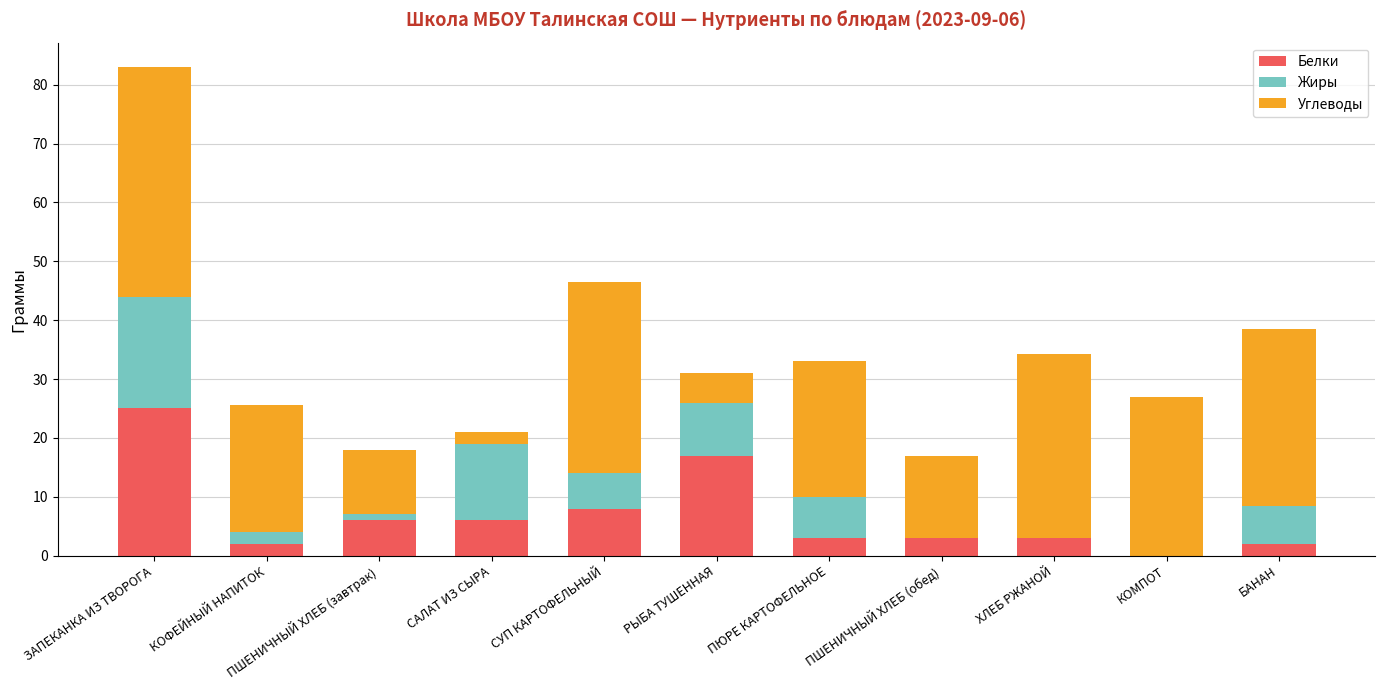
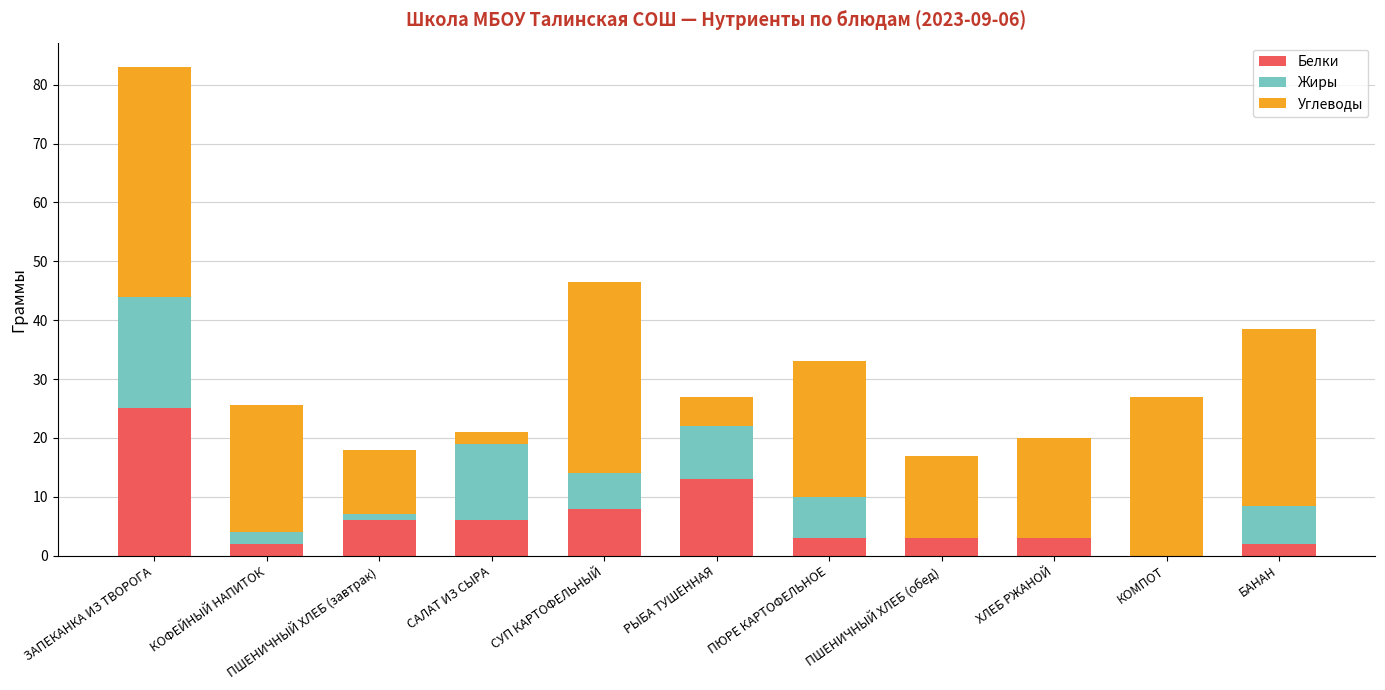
  {
    "Белки": {
      "ЗАПЕКАНКА ИЗ ТВОРОГА": 25,
      "КОФЕЙНЫЙ НАПИТОК": 2,
      "ПШЕНИЧНЫЙ ХЛЕБ (завтрак)": 6,
      "САЛАТ ИЗ СЫРА": 6,
      "СУП КАРТОФЕЛЬНЫЙ": 8,
-     "РЫБА ТУШЕННАЯ": 17,
+     "РЫБА ТУШЕННАЯ": 13,
      "ПЮРЕ КАРТОФЕЛЬНОЕ": 3,
      "ПШЕНИЧНЫЙ ХЛЕБ (обед)": 3,
      "ХЛЕБ РЖАНОЙ": 3,
      "КОМПОТ": 0,
      "БАНАН": 2
    },
    "Жиры": {
      "ЗАПЕКАНКА ИЗ ТВОРОГА": 19,
      "КОФЕЙНЫЙ НАПИТОК": 2,
      "ПШЕНИЧНЫЙ ХЛЕБ (завтрак)": 1,
      "САЛАТ ИЗ СЫРА": 13,
      "СУП КАРТОФЕЛЬНЫЙ": 6,
      "РЫБА ТУШЕННАЯ": 9,
      "ПЮРЕ КАРТОФЕЛЬНОЕ": 7,
      "ПШЕНИЧНЫЙ ХЛЕБ (обед)": 0,
      "ХЛЕБ РЖАНОЙ": 0,
      "КОМПОТ": 0,
      "БАНАН": 7
    },
    "Углеводы": {
      "ЗАПЕКАНКА ИЗ ТВОРОГА": 39,
      "КОФЕЙНЫЙ НАПИТОК": 22,
      "ПШЕНИЧНЫЙ ХЛЕБ (завтрак)": 11,
      "САЛАТ ИЗ СЫРА": 2,
      "СУП КАРТОФЕЛЬНЫЙ": 33,
      "РЫБА ТУШЕННАЯ": 5,
      "ПЮРЕ КАРТОФЕЛЬНОЕ": 23,
      "ПШЕНИЧНЫЙ ХЛЕБ (обед)": 14,
-     "ХЛЕБ РЖАНОЙ": 31,
+     "ХЛЕБ РЖАНОЙ": 17,
      "КОМПОТ": 27,
      "БАНАН": 30
    }
  }
